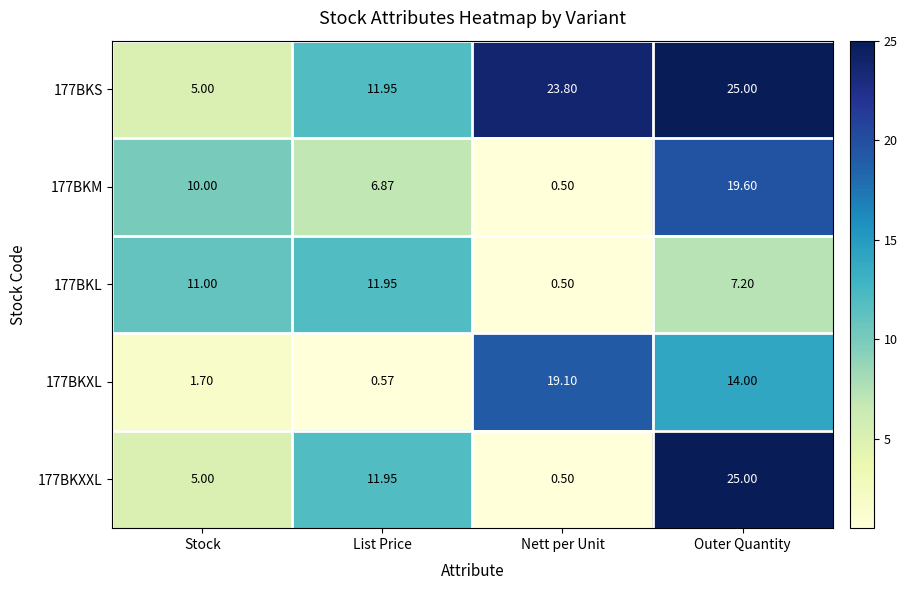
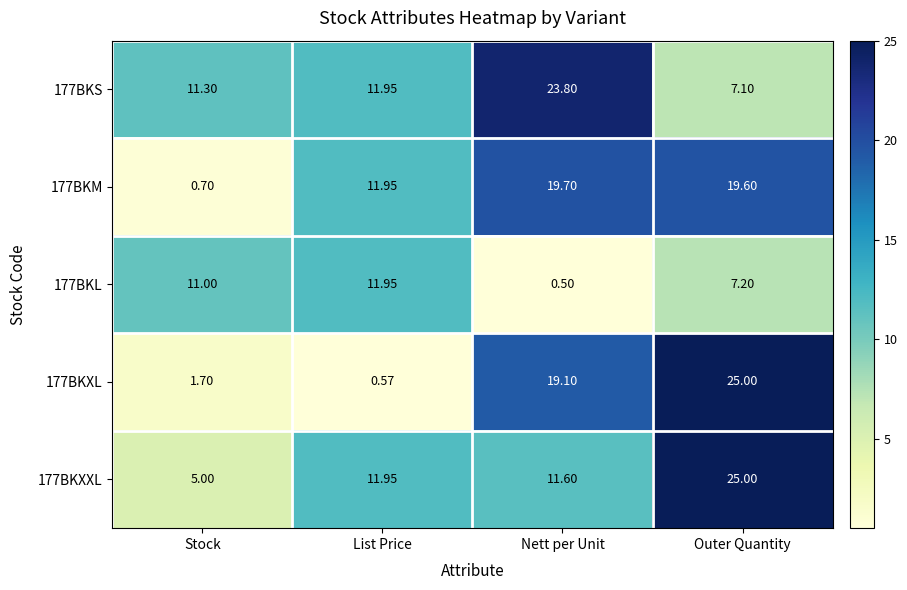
  {
    "177BKS": {
-     "Stock": 5.00,
+     "Stock": 11.30,
      "List Price": 11.95,
      "Nett per Unit": 23.80,
-     "Outer Quantity": 25.00
+     "Outer Quantity": 7.10
    },
    "177BKM": {
-     "Stock": 10.00,
-     "List Price": 6.87,
-     "Nett per Unit": 0.50,
+     "Stock": 0.70,
+     "List Price": 11.95,
+     "Nett per Unit": 19.70,
      "Outer Quantity": 19.60
    },
    "177BKL": {
      "Stock": 11.00,
      "List Price": 11.95,
      "Nett per Unit": 0.50,
      "Outer Quantity": 7.20
    },
    "177BKXL": {
      "Stock": 1.70,
      "List Price": 0.57,
      "Nett per Unit": 19.10,
-     "Outer Quantity": 14.00
+     "Outer Quantity": 25.00
    },
    "177BKXXL": {
      "Stock": 5.00,
      "List Price": 11.95,
-     "Nett per Unit": 0.50,
+     "Nett per Unit": 11.60,
      "Outer Quantity": 25.00
    }
  }
